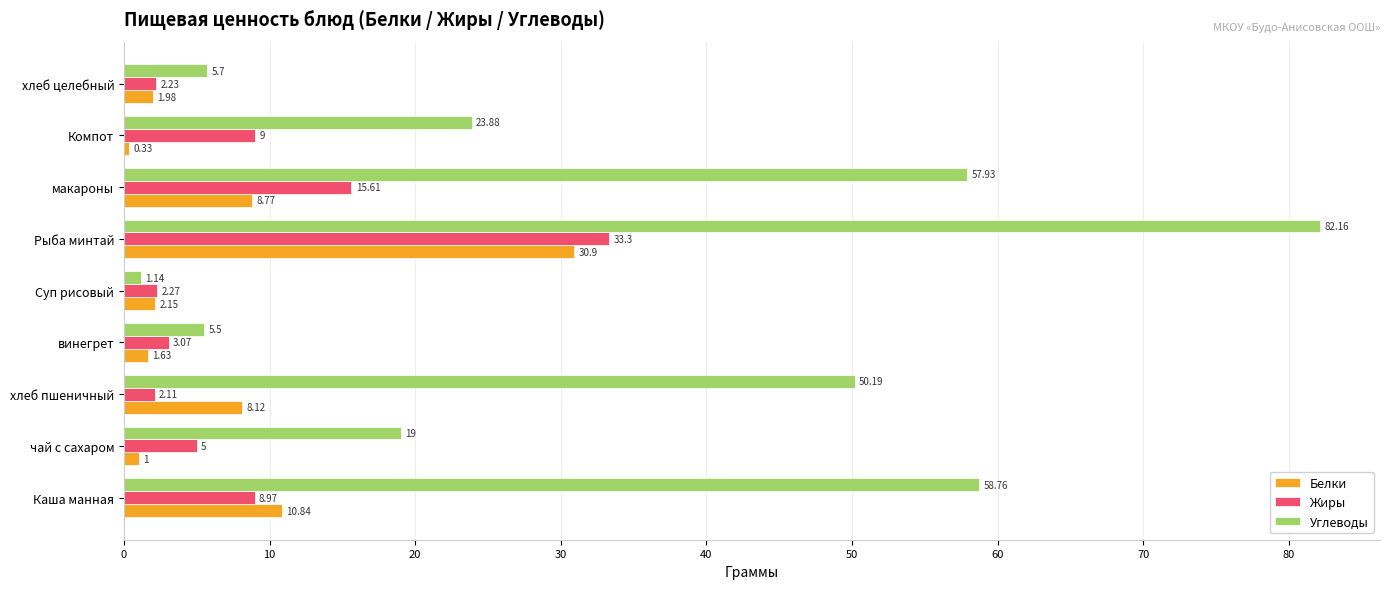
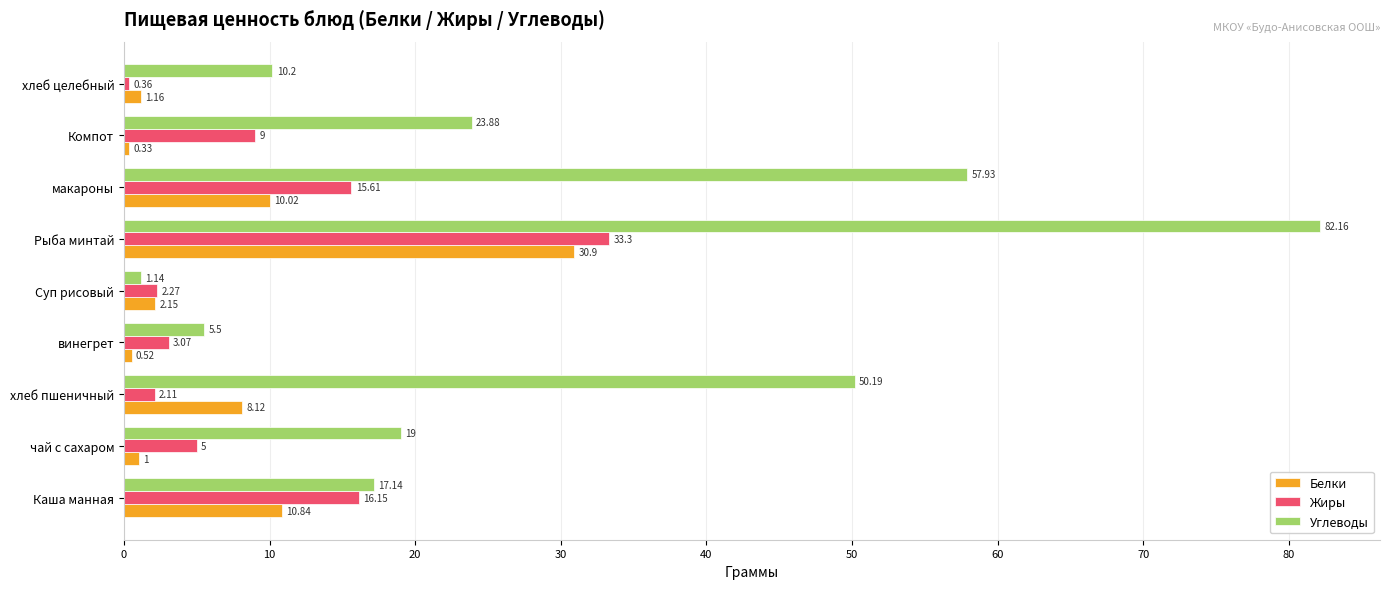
  {
    "Белки": {
-     "хлеб целебный": 1.98,
+     "хлеб целебный": 1.16,
      "Компот": 0.33,
-     "макароны": 8.77,
+     "макароны": 10.02,
      "Рыба минтай": 30.9,
      "Суп рисовый": 2.15,
-     "винегрет": 1.63,
+     "винегрет": 0.52,
      "хлеб пшеничный": 8.12,
      "чай с сахаром": 1,
      "Каша манная": 10.84
    },
    "Жиры": {
-     "хлеб целебный": 2.23,
+     "хлеб целебный": 0.36,
      "Компот": 9,
      "макароны": 15.61,
      "Рыба минтай": 33.3,
      "Суп рисовый": 2.27,
      "винегрет": 3.07,
      "хлеб пшеничный": 2.11,
      "чай с сахаром": 5,
-     "Каша манная": 8.97
+     "Каша манная": 16.15
    },
    "Углеводы": {
-     "хлеб целебный": 5.7,
+     "хлеб целебный": 10.2,
      "Компот": 23.88,
      "макароны": 57.93,
      "Рыба минтай": 82.16,
      "Суп рисовый": 1.14,
      "винегрет": 5.5,
      "хлеб пшеничный": 50.19,
      "чай с сахаром": 19,
-     "Каша манная": 58.76
+     "Каша манная": 17.14
    }
  }
